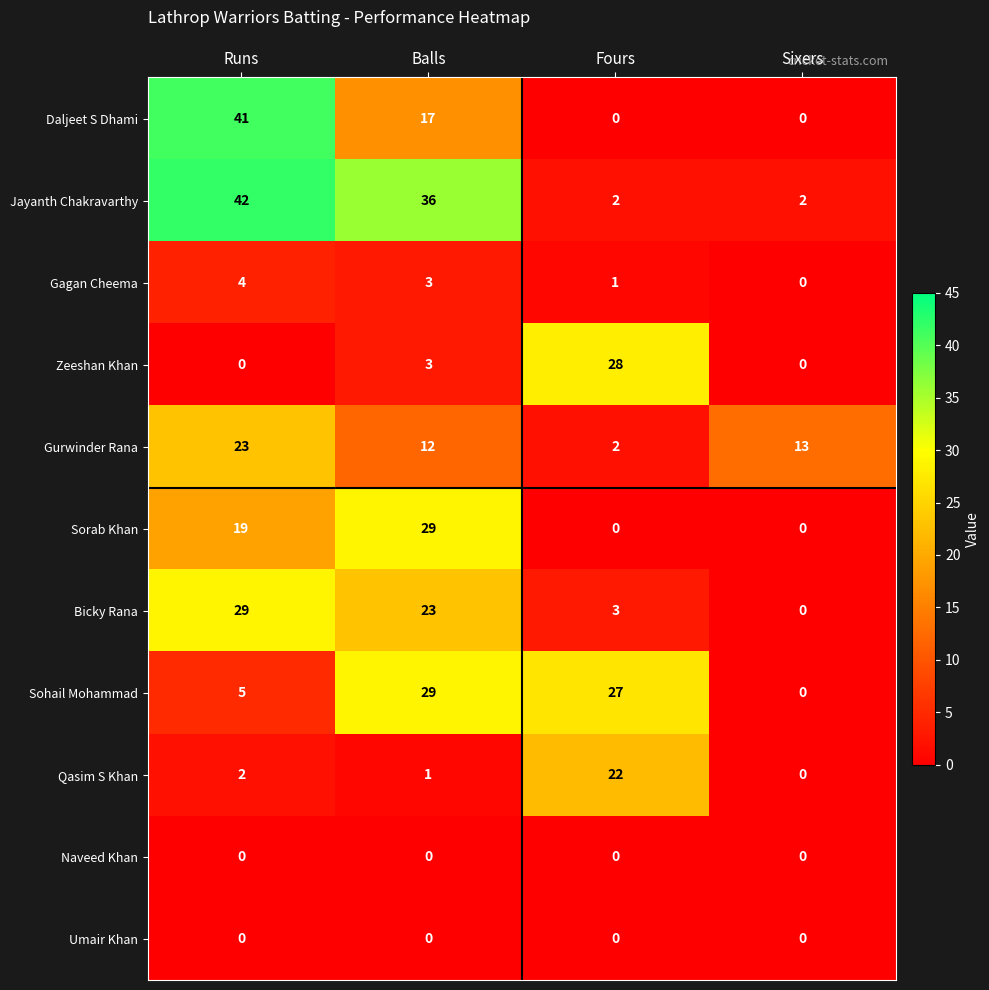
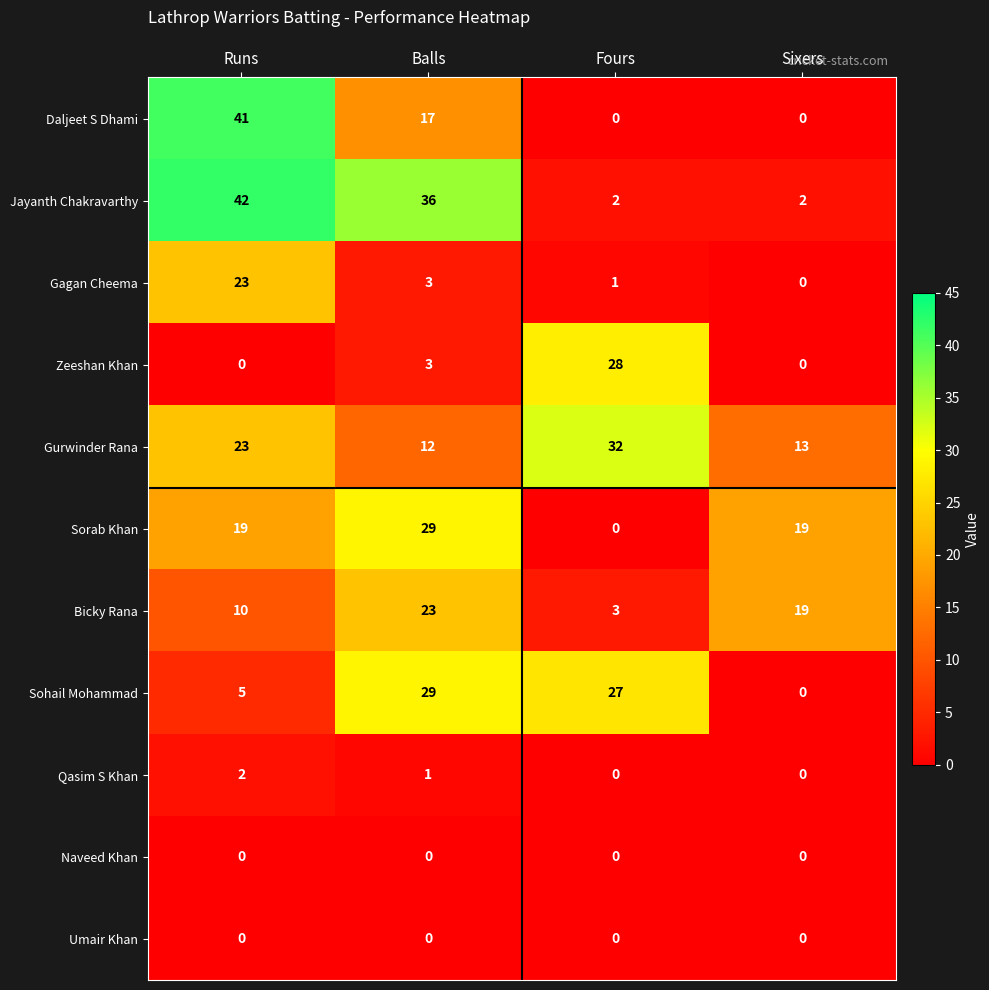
  {
    "Daljeet S Dhami": {
      "Runs": 41,
      "Balls": 17,
      "Fours": 0,
      "Sixers": 0
    },
    "Jayanth Chakravarthy": {
      "Runs": 42,
      "Balls": 36,
      "Fours": 2,
      "Sixers": 2
    },
    "Gagan Cheema": {
-     "Runs": 4,
+     "Runs": 23,
      "Balls": 3,
      "Fours": 1,
      "Sixers": 0
    },
    "Zeeshan Khan": {
      "Runs": 0,
      "Balls": 3,
      "Fours": 28,
      "Sixers": 0
    },
    "Gurwinder Rana": {
      "Runs": 23,
      "Balls": 12,
-     "Fours": 2,
+     "Fours": 32,
      "Sixers": 13
    },
    "Sorab Khan": {
      "Runs": 19,
      "Balls": 29,
      "Fours": 0,
-     "Sixers": 0
+     "Sixers": 19
    },
    "Bicky Rana": {
-     "Runs": 29,
+     "Runs": 10,
      "Balls": 23,
      "Fours": 3,
-     "Sixers": 0
+     "Sixers": 19
    },
    "Sohail Mohammad": {
      "Runs": 5,
      "Balls": 29,
      "Fours": 27,
      "Sixers": 0
    },
    "Qasim S Khan": {
      "Runs": 2,
      "Balls": 1,
-     "Fours": 22,
+     "Fours": 0,
      "Sixers": 0
    },
    "Naveed Khan": {
      "Runs": 0,
      "Balls": 0,
      "Fours": 0,
      "Sixers": 0
    },
    "Umair Khan": {
      "Runs": 0,
      "Balls": 0,
      "Fours": 0,
      "Sixers": 0
    }
  }
